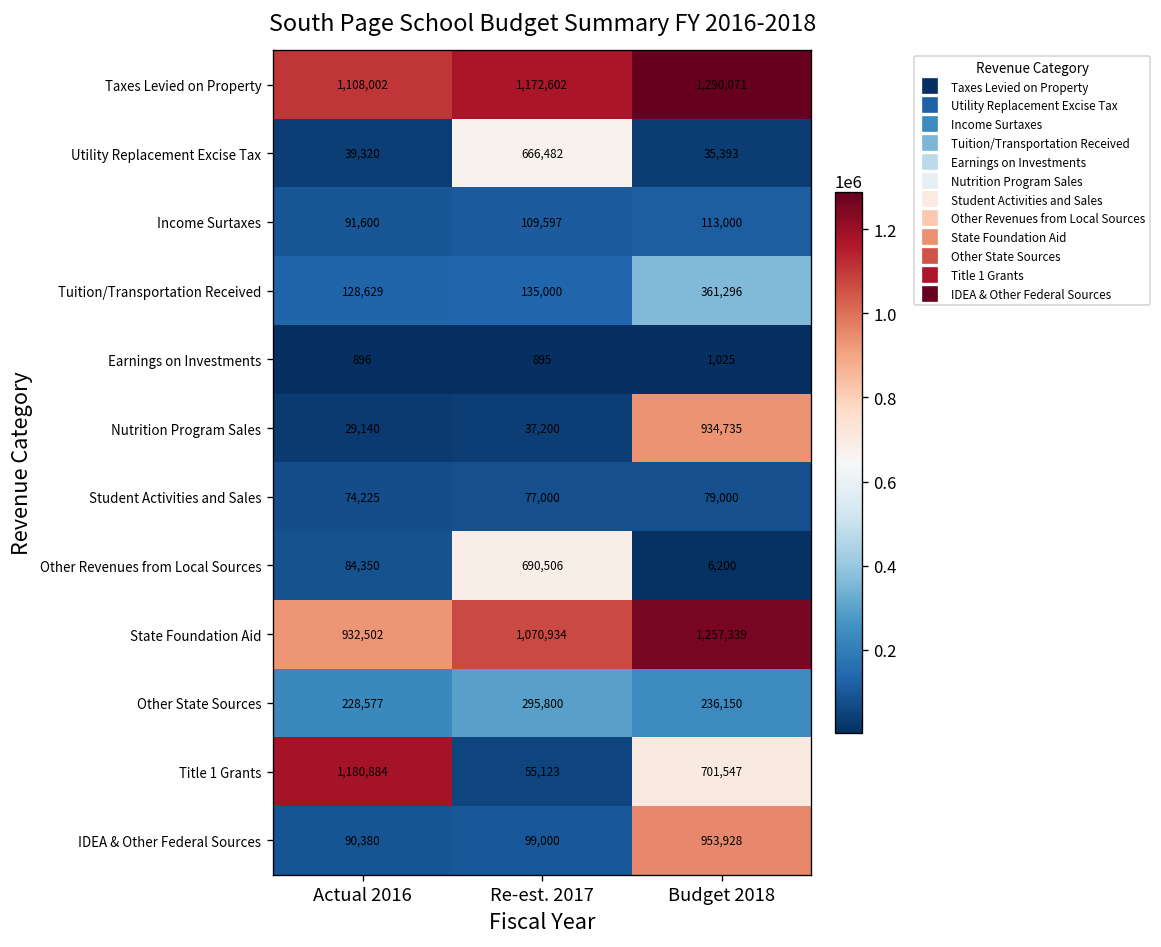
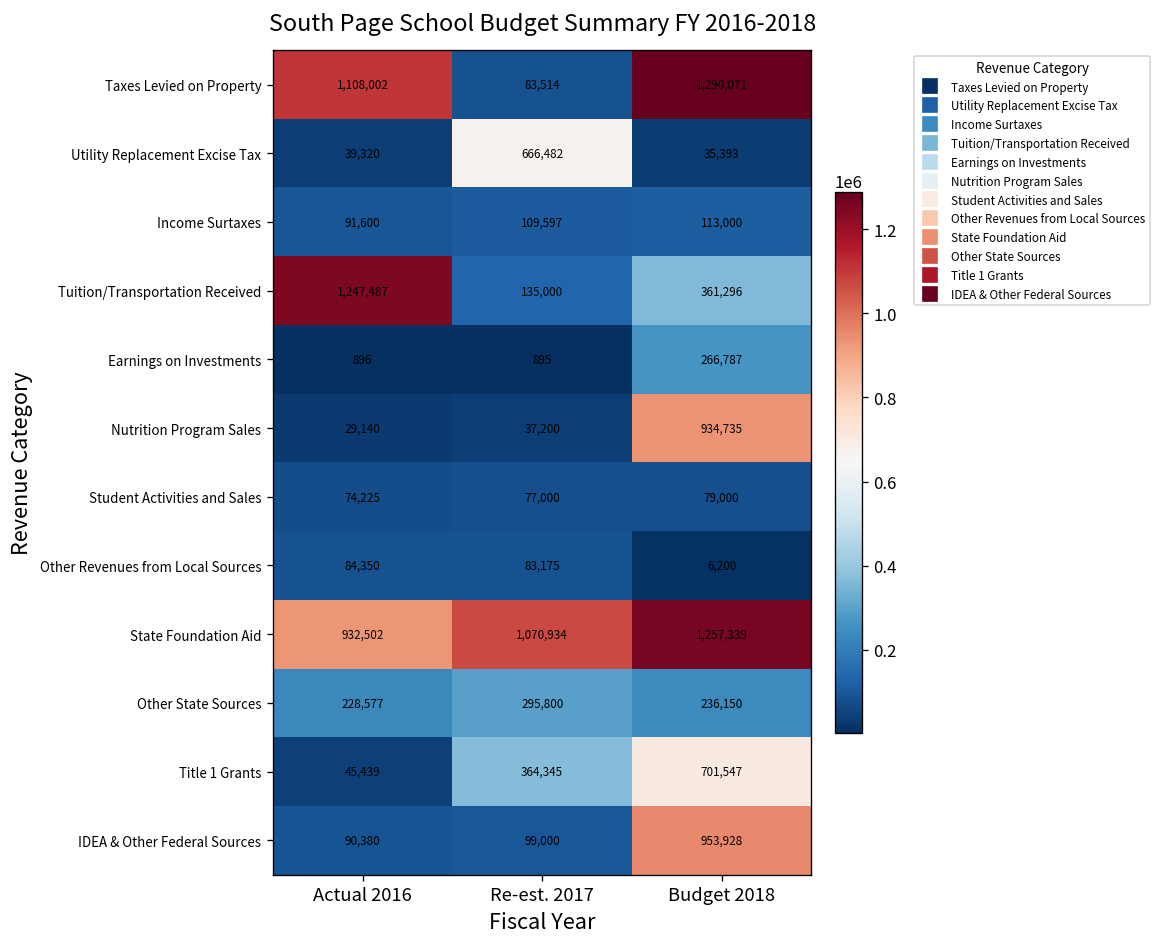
  {
    "Taxes Levied on Property": {
      "Actual 2016": "1,108,002",
-     "Re-est. 2017": "1,172,602",
+     "Re-est. 2017": "83,514",
      "Budget 2018": "1,290,071"
    },
    "Utility Replacement Excise Tax": {
      "Actual 2016": "39,320",
      "Re-est. 2017": "666,482",
      "Budget 2018": "35,393"
    },
    "Income Surtaxes": {
      "Actual 2016": "91,600",
      "Re-est. 2017": "109,597",
      "Budget 2018": "113,000"
    },
    "Tuition/Transportation Received": {
-     "Actual 2016": "128,629",
+     "Actual 2016": "1,247,487",
      "Re-est. 2017": "135,000",
      "Budget 2018": "361,296"
    },
    "Earnings on Investments": {
      "Actual 2016": "896",
      "Re-est. 2017": "895",
-     "Budget 2018": "1,025"
+     "Budget 2018": "266,787"
    },
    "Nutrition Program Sales": {
      "Actual 2016": "29,140",
      "Re-est. 2017": "37,200",
      "Budget 2018": "934,735"
    },
    "Student Activities and Sales": {
      "Actual 2016": "74,225",
      "Re-est. 2017": "77,000",
      "Budget 2018": "79,000"
    },
    "Other Revenues from Local Sources": {
      "Actual 2016": "84,350",
-     "Re-est. 2017": "690,506",
+     "Re-est. 2017": "83,175",
      "Budget 2018": "6,200"
    },
    "State Foundation Aid": {
      "Actual 2016": "932,502",
      "Re-est. 2017": "1,070,934",
      "Budget 2018": "1,257,339"
    },
    "Other State Sources": {
      "Actual 2016": "228,577",
      "Re-est. 2017": "295,800",
      "Budget 2018": "236,150"
    },
    "Title 1 Grants": {
-     "Actual 2016": "1,180,884",
-     "Re-est. 2017": "55,123",
+     "Actual 2016": "45,439",
+     "Re-est. 2017": "364,345",
      "Budget 2018": "701,547"
    },
    "IDEA & Other Federal Sources": {
      "Actual 2016": "90,380",
      "Re-est. 2017": "99,000",
      "Budget 2018": "953,928"
    }
  }
